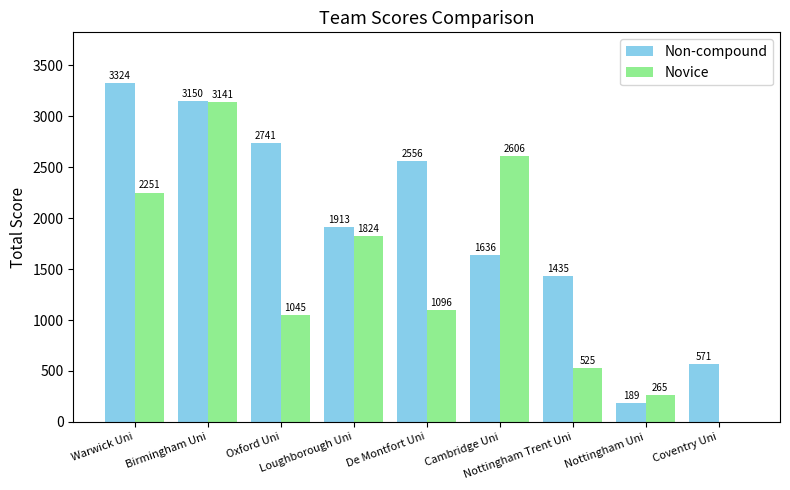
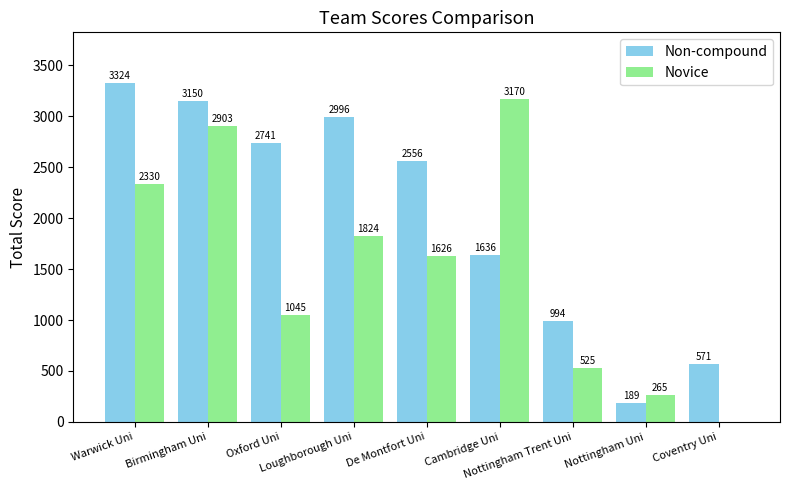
  {
    "Non-compound": {
      "Warwick Uni": 3324,
      "Birmingham Uni": 3150,
      "Oxford Uni": 2741,
-     "Loughborough Uni": 1913,
+     "Loughborough Uni": 2996,
      "De Montfort Uni": 2556,
      "Cambridge Uni": 1636,
-     "Nottingham Trent Uni": 1435,
+     "Nottingham Trent Uni": 994,
      "Nottingham Uni": 189,
      "Coventry Uni": 571
    },
    "Novice": {
-     "Warwick Uni": 2251,
-     "Birmingham Uni": 3141,
+     "Warwick Uni": 2330,
+     "Birmingham Uni": 2903,
      "Oxford Uni": 1045,
      "Loughborough Uni": 1824,
-     "De Montfort Uni": 1096,
-     "Cambridge Uni": 2606,
+     "De Montfort Uni": 1626,
+     "Cambridge Uni": 3170,
      "Nottingham Trent Uni": 525,
      "Nottingham Uni": 265
    }
  }
